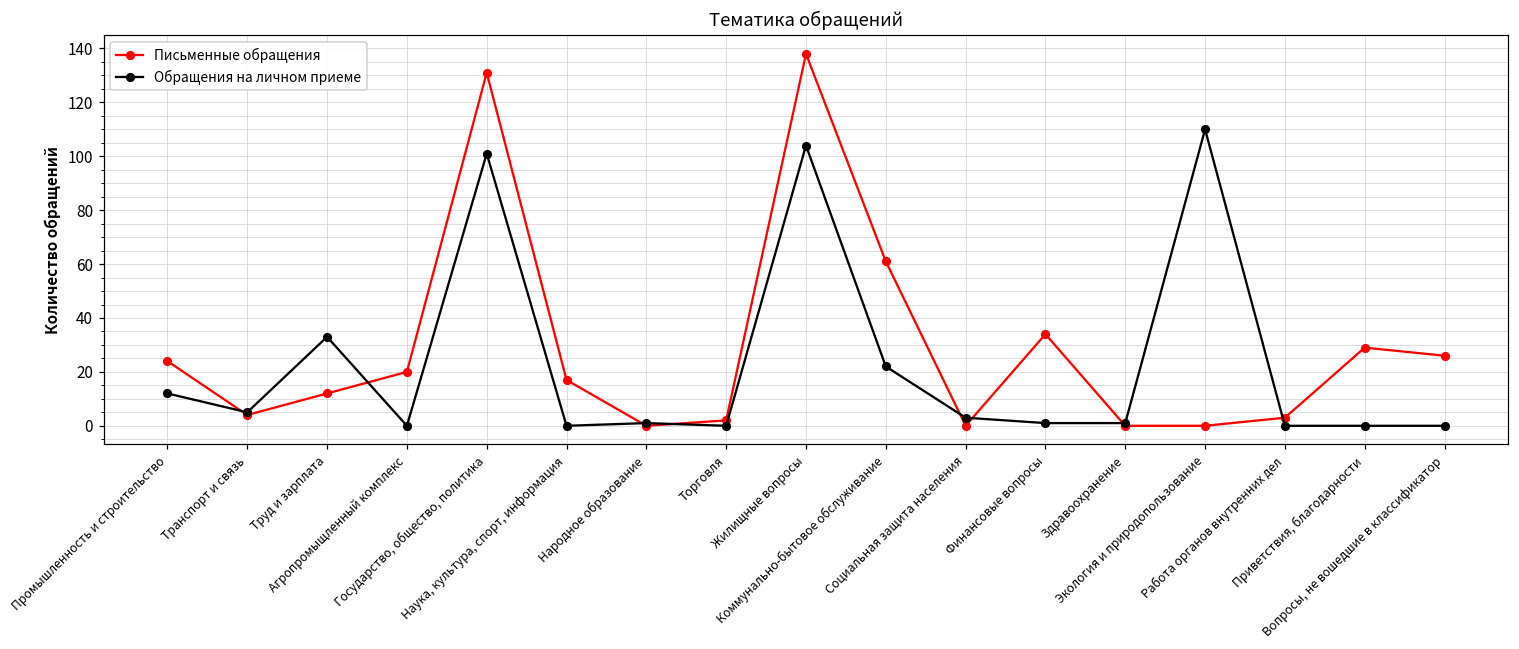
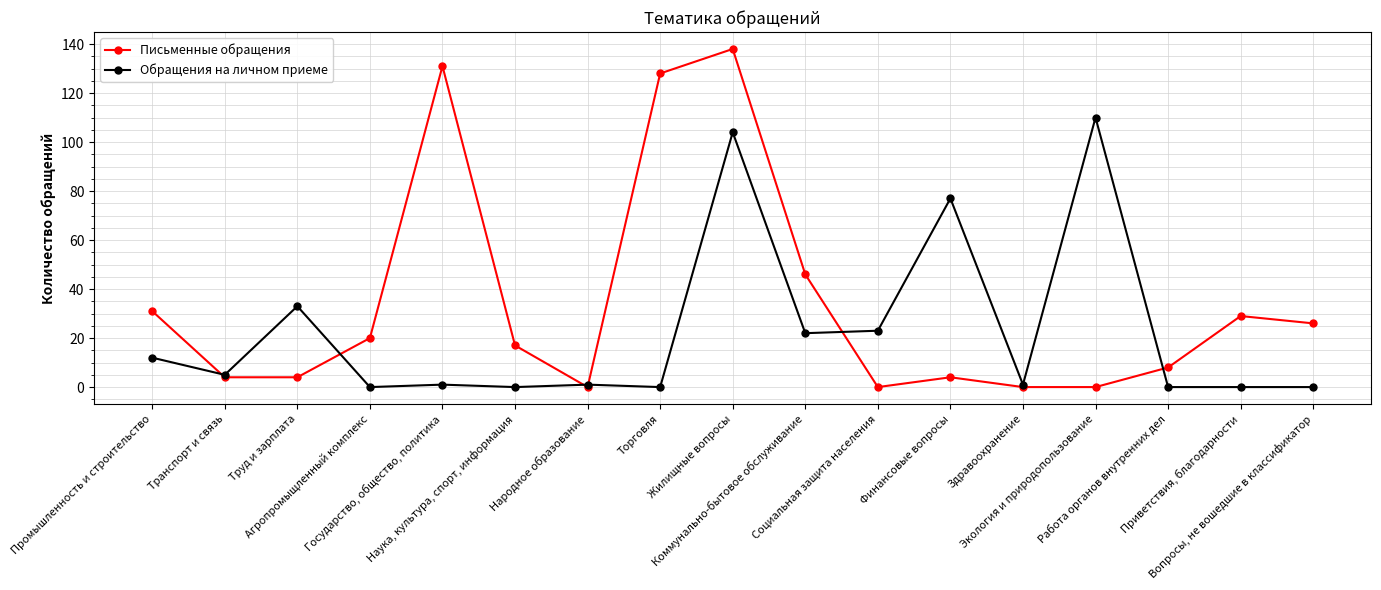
  {
    "Письменные обращения": {
-     "Промышленность и строительство": 24,
-     "Труд и зарплата": 12,
+     "Промышленность и строительство": 31,
+     "Труд и зарплата": 4,
      "Агропромыщленный комплекс": 20,
      "Государство, общество, политика": 131,
      "Наука, культура, спорт, информация": 17,
-     "Торговля": 2,
+     "Торговля": 128,
      "Жилищные вопросы": 138,
-     "Коммунально-бытовое обслуживание": 61,
+     "Коммунально-бытовое обслуживание": 46,
      "Социальная защита населения": 0,
-     "Финансовые вопросы": 34,
+     "Финансовые вопросы": 4,
      "Экология и природопользование": 0,
-     "Работа органов внутренних дел": 3,
+     "Работа органов внутренних дел": 8,
      "Приветствия, благодарности": 29,
      "Вопросы, не вошедшие в классификатор": 26
    },
    "Обращения на личном приеме": {
      "Промышленность и строительство": 12,
      "Труд и зарплата": 33,
      "Агропромыщленный комплекс": 0,
-     "Государство, общество, политика": 101,
+     "Государство, общество, политика": 1,
      "Наука, культура, спорт, информация": 0,
      "Торговля": 0,
      "Жилищные вопросы": 104,
      "Коммунально-бытовое обслуживание": 22,
-     "Социальная защита населения": 3,
-     "Финансовые вопросы": 1,
+     "Социальная защита населения": 23,
+     "Финансовые вопросы": 77,
      "Экология и природопользование": 110,
      "Работа органов внутренних дел": 0,
      "Приветствия, благодарности": 0,
      "Вопросы, не вошедшие в классификатор": 0
    }
  }
